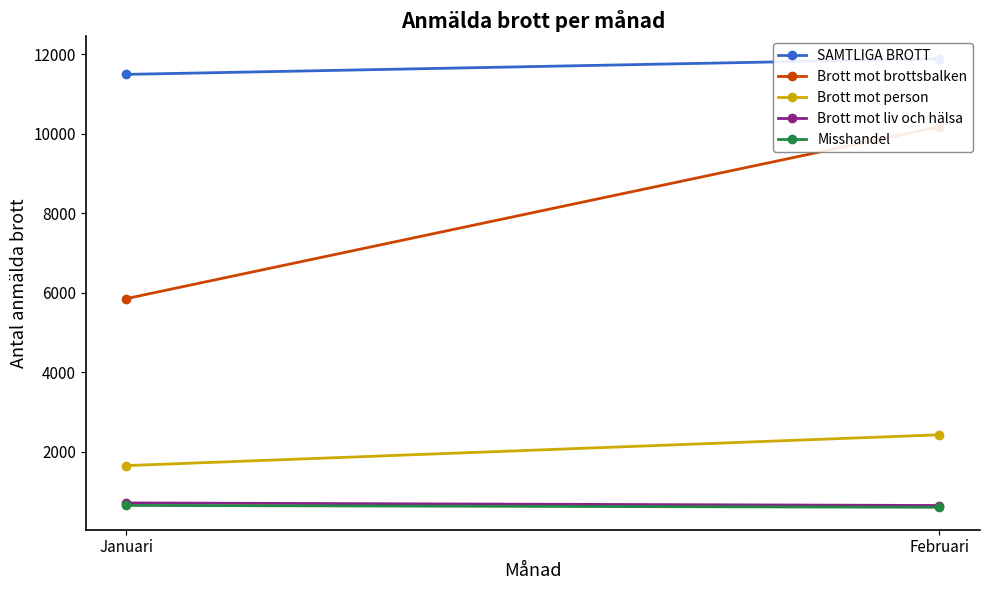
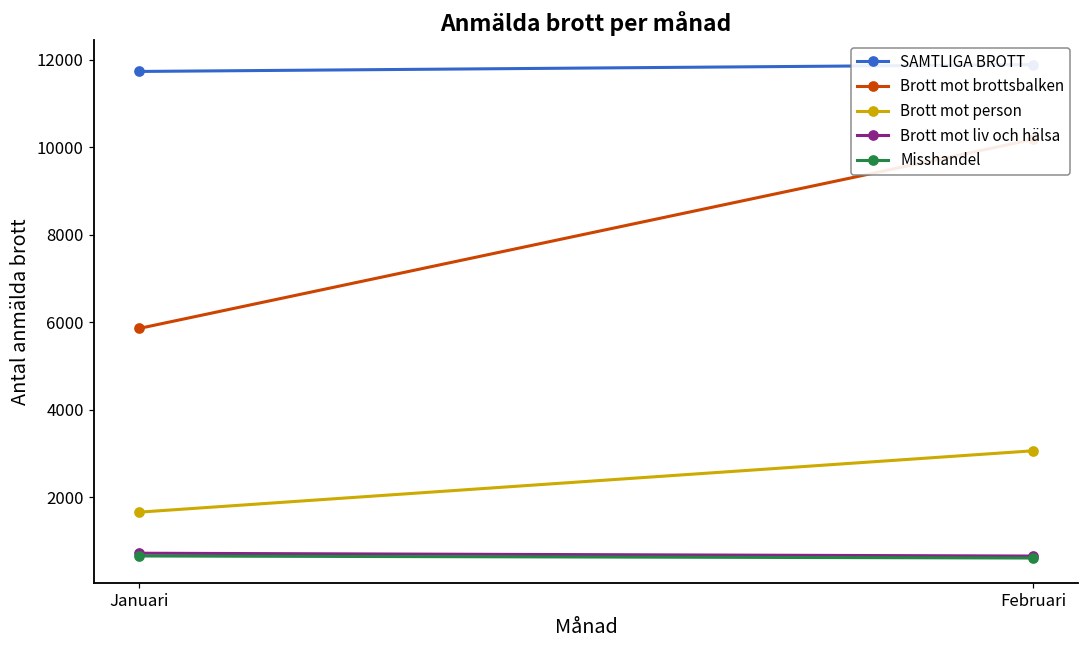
  {
    "SAMTLIGA BROTT": {
-     "Januari": 11500
+     "Januari": 11700
    },
    "Brott mot brottsbalken": {
      "Januari": 5900
    },
    "Brott mot person": {
      "Januari": 1700,
-     "Februari": 2400
+     "Februari": 3100
    }
  }
